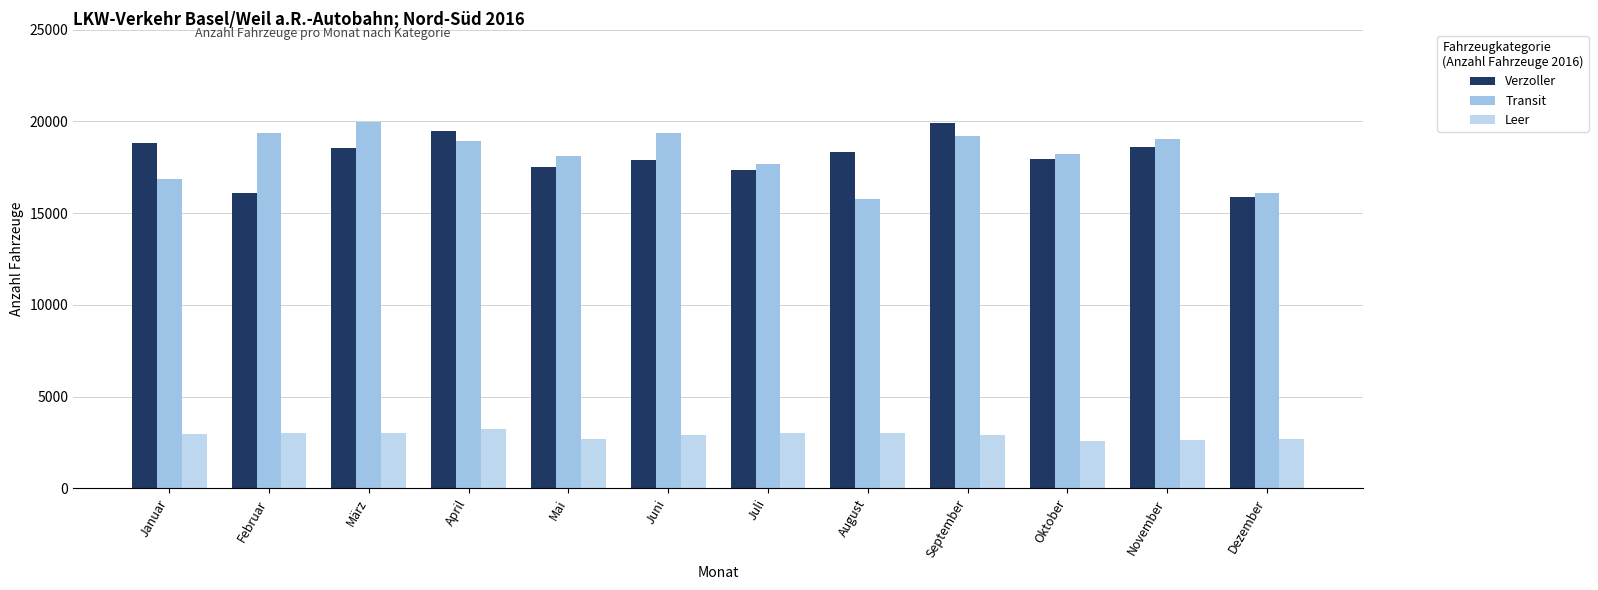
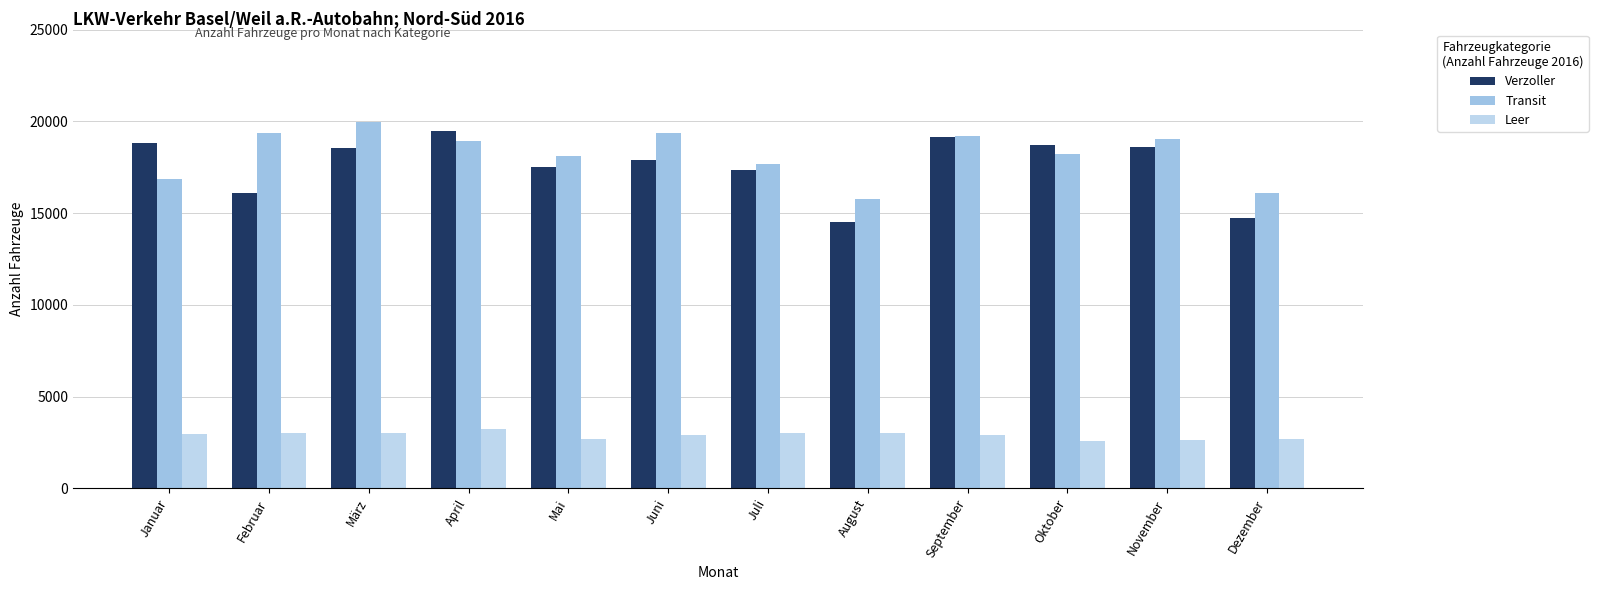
  {
    "Verzoller": {
      "Januar": 18800,
      "Februar": 16100,
      "März": 18600,
      "April": 19500,
      "Mai": 17500,
      "Juni": 17900,
      "Juli": 17400,
-     "August": 18300,
-     "September": 19900,
-     "Oktober": 18000,
+     "August": 14500,
+     "September": 19100,
+     "Oktober": 18700,
      "November": 18600,
-     "Dezember": 15900
+     "Dezember": 14700
    }
  }
